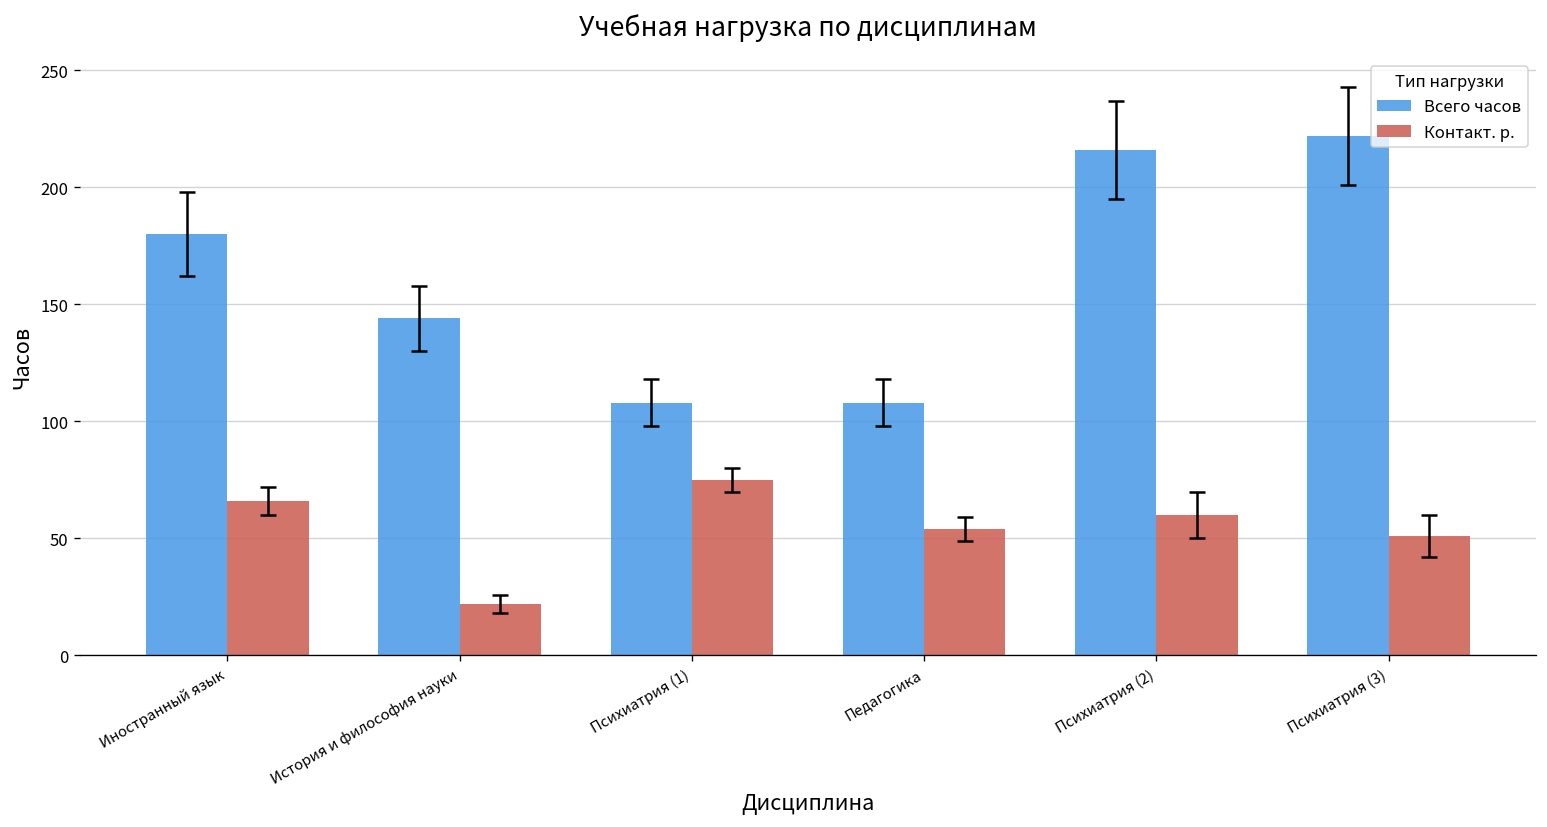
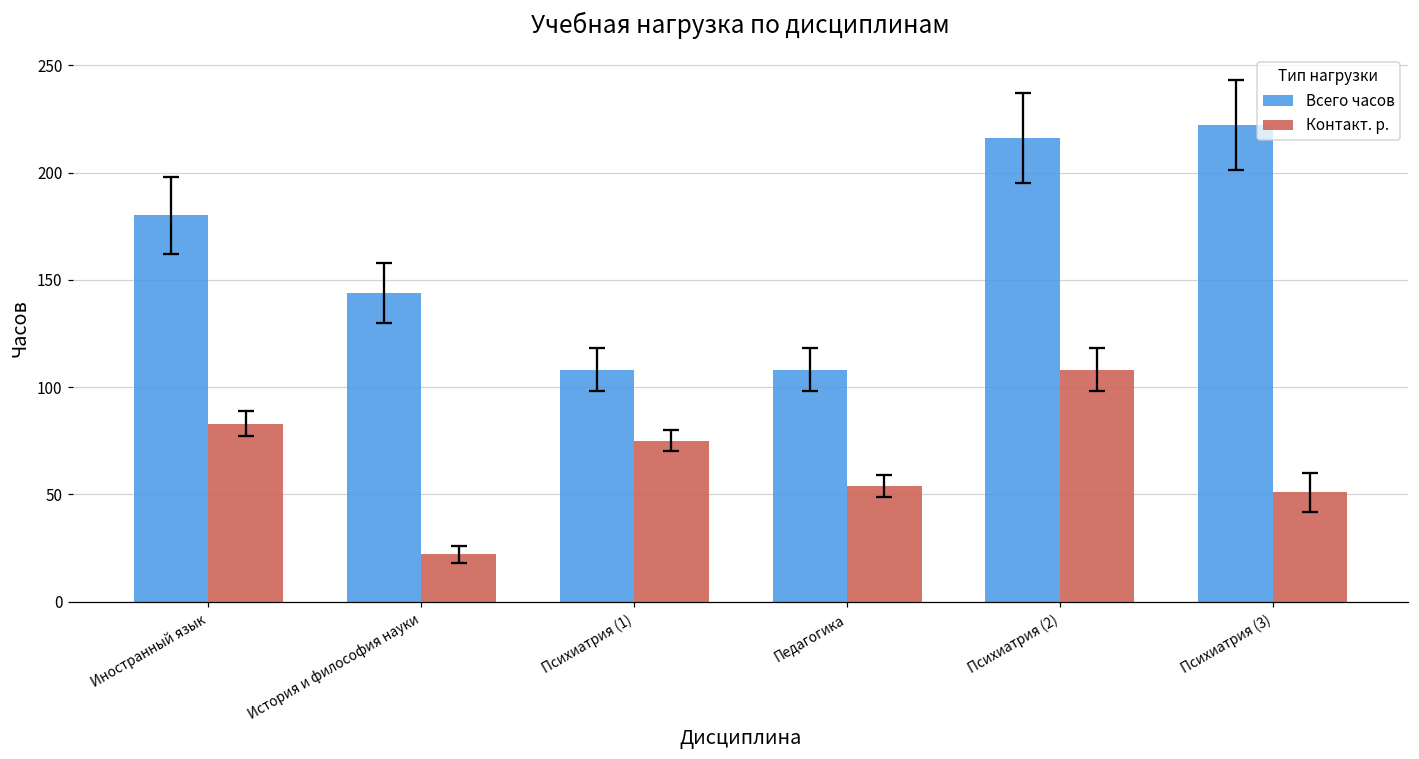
  {
    "Всего часов": {
      "Иностранный язык": 180,
      "История и философия науки": 144,
      "Психиатрия (1)": 108,
      "Педагогика": 108,
      "Психиатрия (2)": 216,
      "Психиатрия (3)": 222
    },
    "Контакт. р.": {
-     "Иностранный язык": 66,
+     "Иностранный язык": 83,
      "История и философия науки": 22,
      "Психиатрия (1)": 75,
      "Педагогика": 54,
-     "Психиатрия (2)": 60,
+     "Психиатрия (2)": 108,
      "Психиатрия (3)": 51
    }
  }
